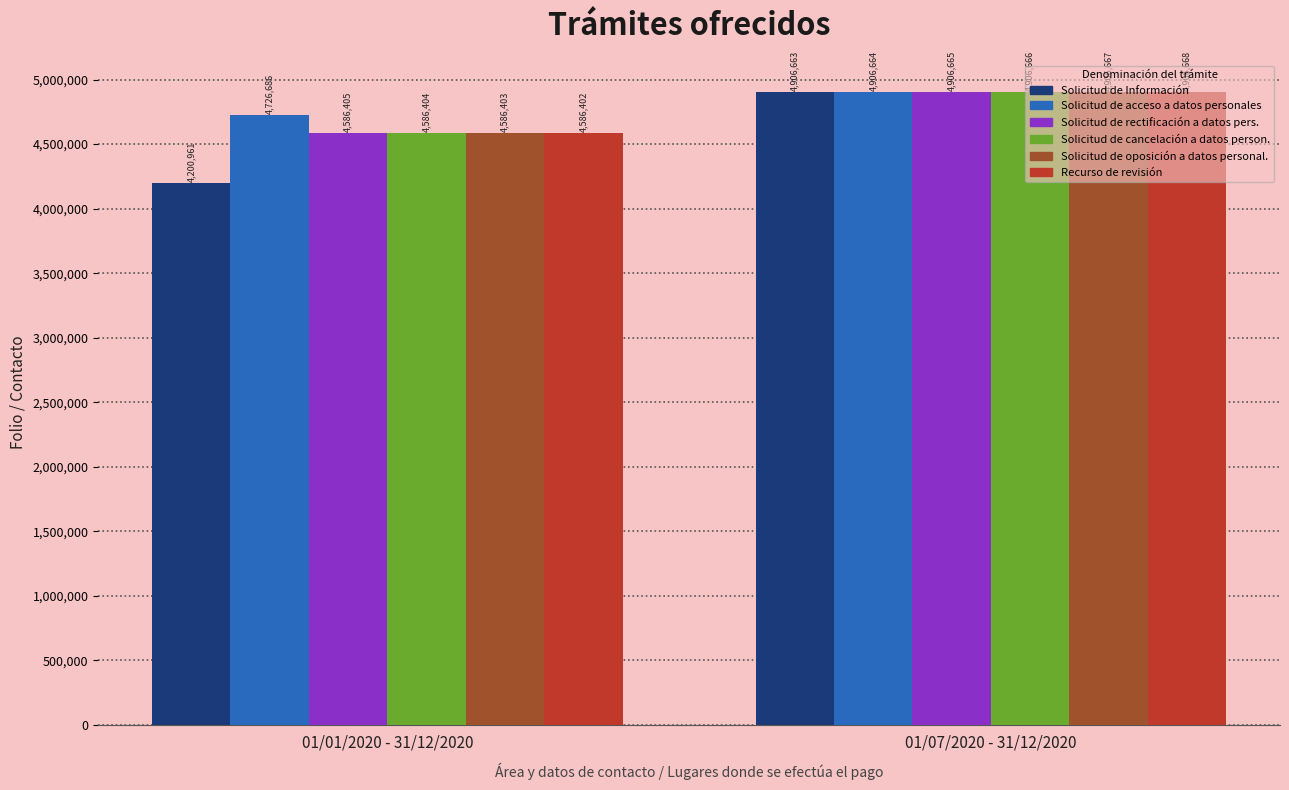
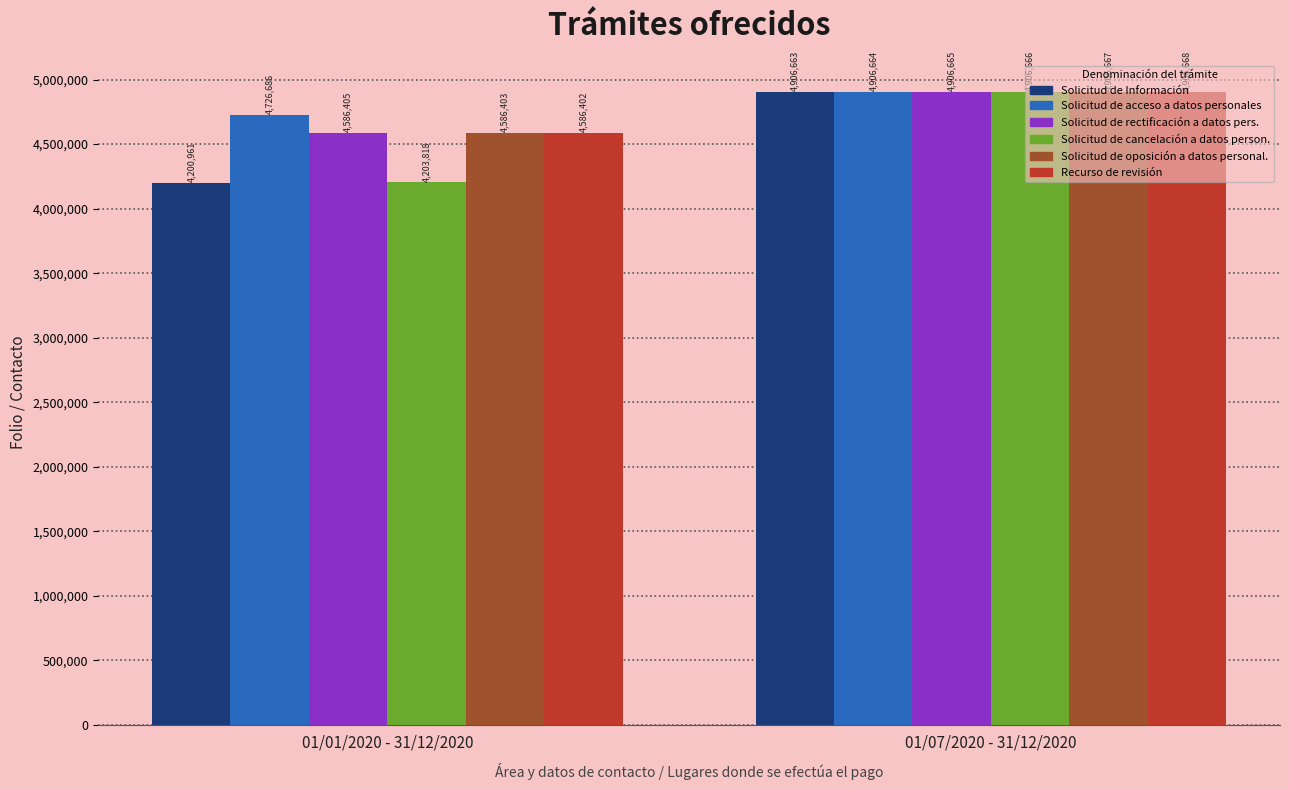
  {
    "Solicitud de Información": {
      "01/01/2020 - 31/12/2020": "4,200,961",
      "01/07/2020 - 31/12/2020": "4,906,663"
    },
    "Solicitud de acceso a datos personales": {
      "01/01/2020 - 31/12/2020": "4,726,686",
      "01/07/2020 - 31/12/2020": "4,906,664"
    },
    "Solicitud de rectificación a datos pers.": {
      "01/01/2020 - 31/12/2020": "4,586,405",
      "01/07/2020 - 31/12/2020": "4,906,665"
    },
    "Solicitud de cancelación a datos person.": {
-     "01/01/2020 - 31/12/2020": "4,586,404"
+     "01/01/2020 - 31/12/2020": "4,203,818"
    }
  }
